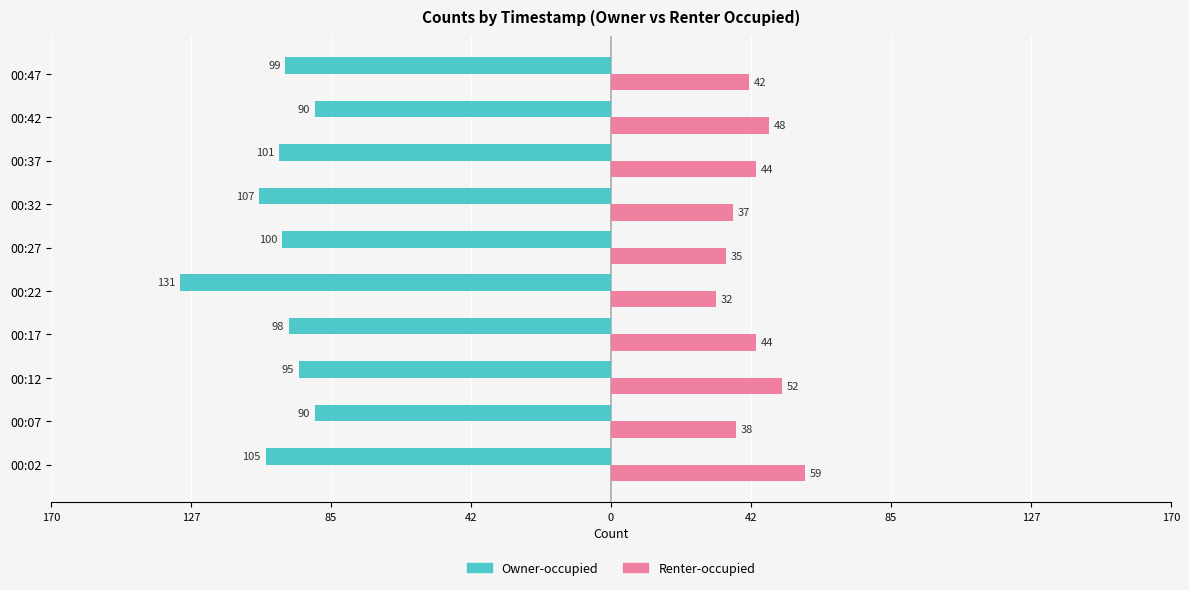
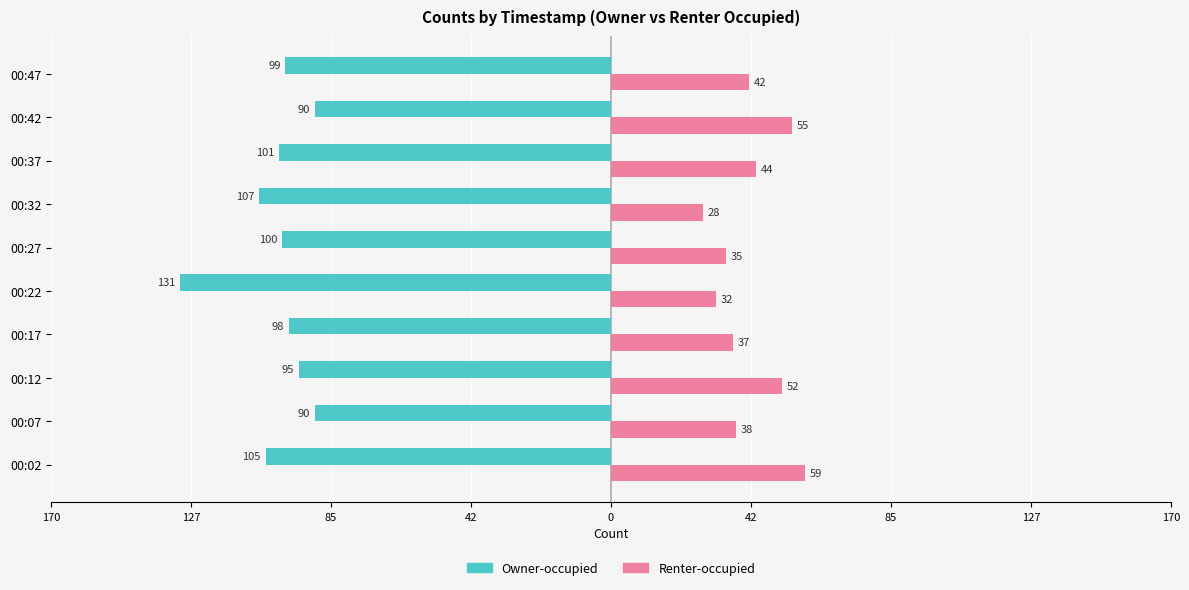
  {
    "Renter-occupied": {
      "00:47": 42,
-     "00:42": 48,
+     "00:42": 55,
      "00:37": 44,
-     "00:32": 37,
+     "00:32": 28,
      "00:27": 35,
      "00:22": 32,
-     "00:17": 44,
+     "00:17": 37,
      "00:12": 52,
      "00:07": 38,
      "00:02": 59
    }
  }
